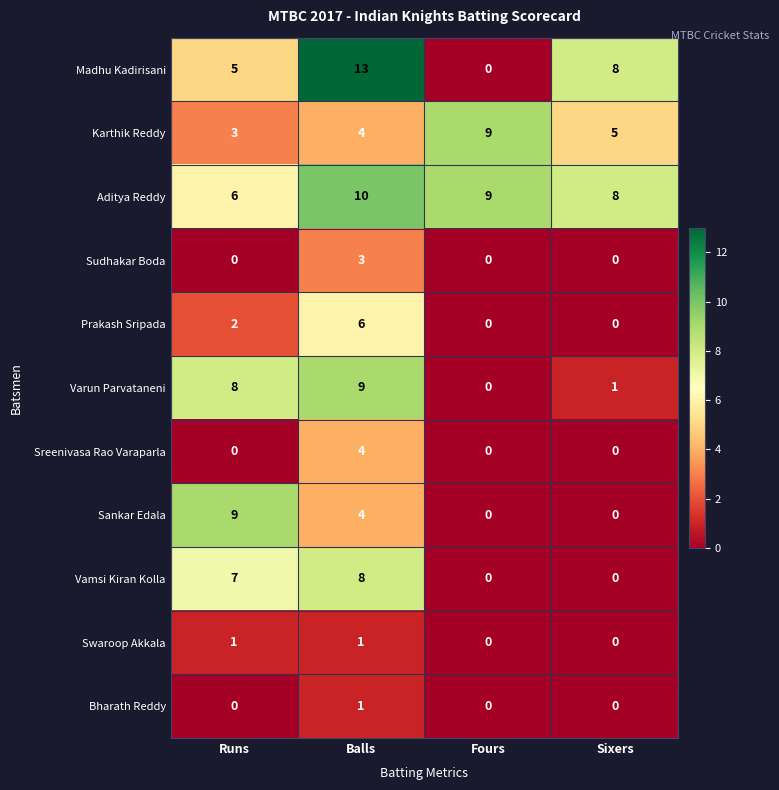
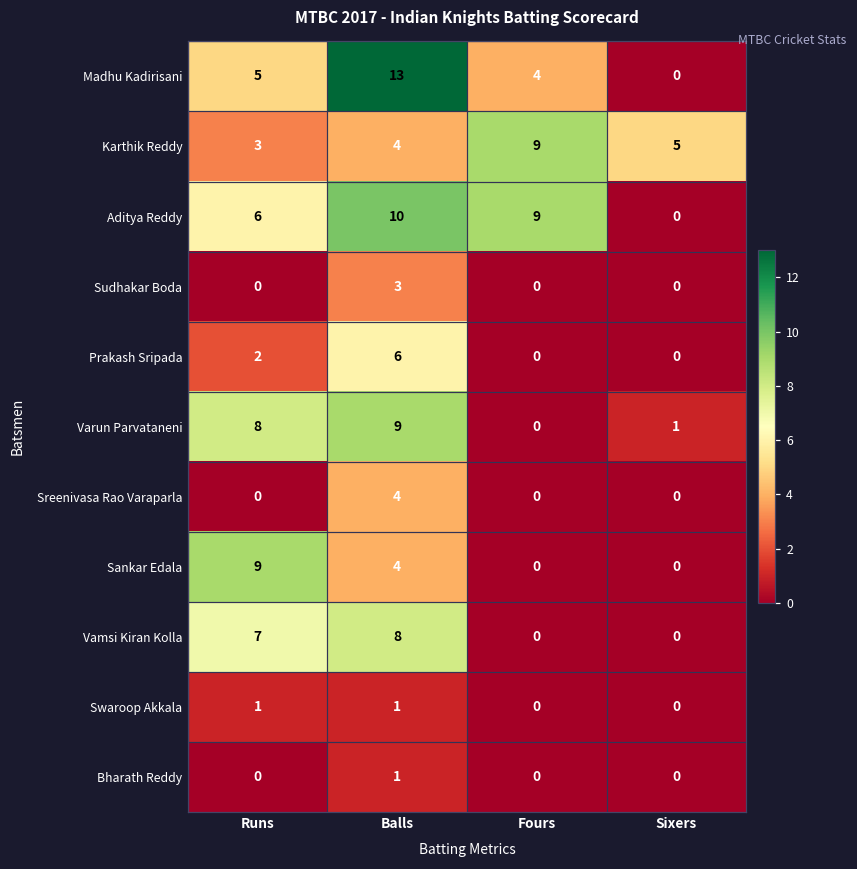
  {
    "Madhu Kadirisani": {
      "Runs": 5,
      "Balls": 13,
-     "Fours": 0,
-     "Sixers": 8
+     "Fours": 4,
+     "Sixers": 0
    },
    "Karthik Reddy": {
      "Runs": 3,
      "Balls": 4,
      "Fours": 9,
      "Sixers": 5
    },
    "Aditya Reddy": {
      "Runs": 6,
      "Balls": 10,
      "Fours": 9,
-     "Sixers": 8
+     "Sixers": 0
    },
    "Sudhakar Boda": {
      "Runs": 0,
      "Balls": 3,
      "Fours": 0,
      "Sixers": 0
    },
    "Prakash Sripada": {
      "Runs": 2,
      "Balls": 6,
      "Fours": 0,
      "Sixers": 0
    },
    "Varun Parvataneni": {
      "Runs": 8,
      "Balls": 9,
      "Fours": 0,
      "Sixers": 1
    },
    "Sreenivasa Rao Varaparla": {
      "Runs": 0,
      "Balls": 4,
      "Fours": 0,
      "Sixers": 0
    },
    "Sankar Edala": {
      "Runs": 9,
      "Balls": 4,
      "Fours": 0,
      "Sixers": 0
    },
    "Vamsi Kiran Kolla": {
      "Runs": 7,
      "Balls": 8,
      "Fours": 0,
      "Sixers": 0
    },
    "Swaroop Akkala": {
      "Runs": 1,
      "Balls": 1,
      "Fours": 0,
      "Sixers": 0
    },
    "Bharath Reddy": {
      "Runs": 0,
      "Balls": 1,
      "Fours": 0,
      "Sixers": 0
    }
  }
